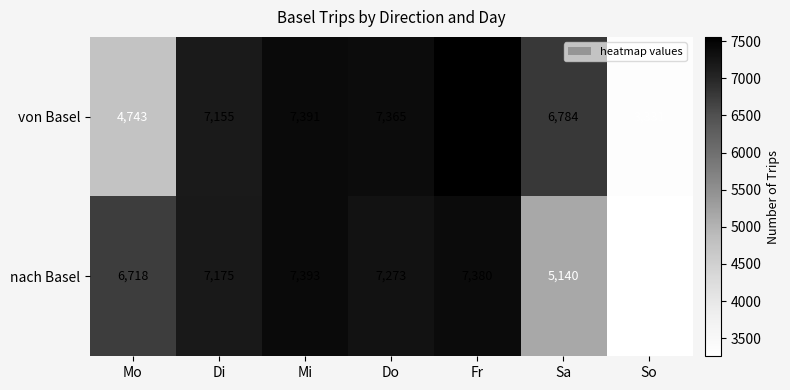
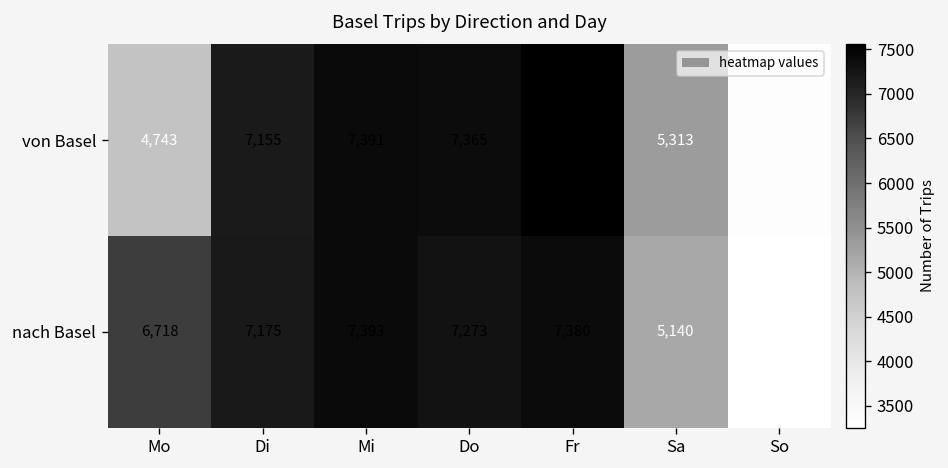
  {
    "von Basel": {
      "Mo": "4,743",
-     "Sa": "6,784"
+     "Sa": "5,313"
    },
    "nach Basel": {
      "Mo": "6,718",
      "Sa": "5,140"
    }
  }
